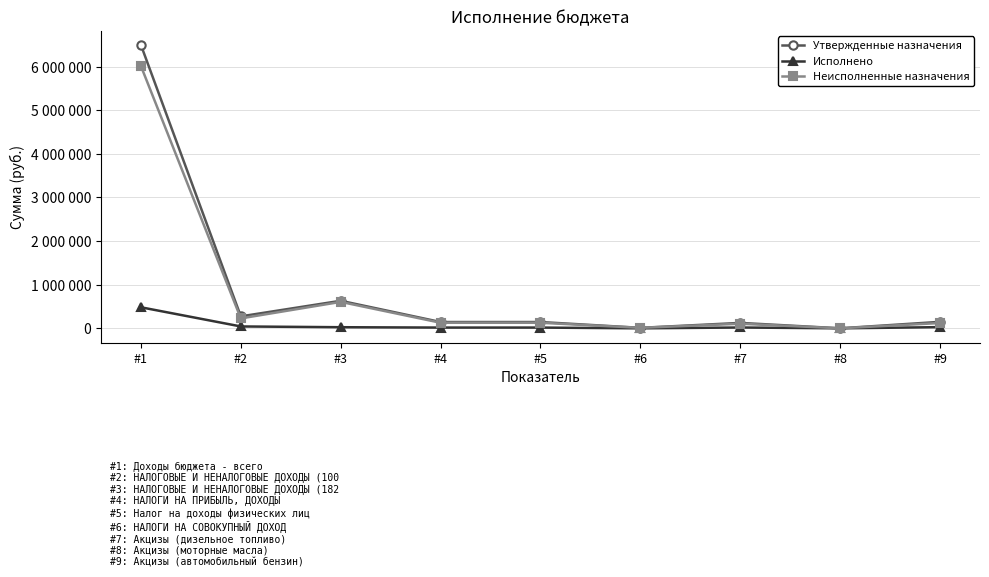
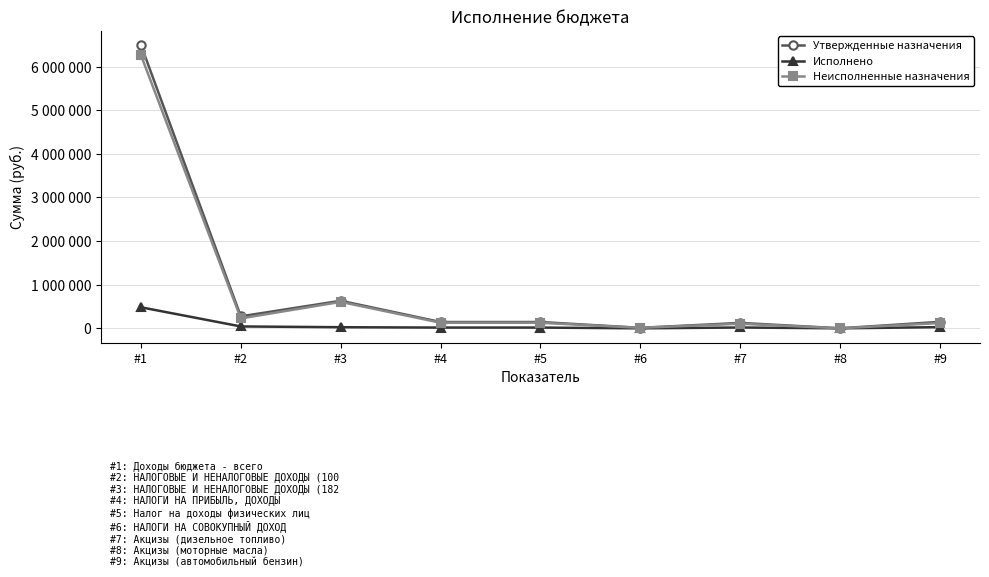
  {
    "Неисполненные назначения": {
-     "#1": 6000000
+     "#1": 6300000
    }
  }
